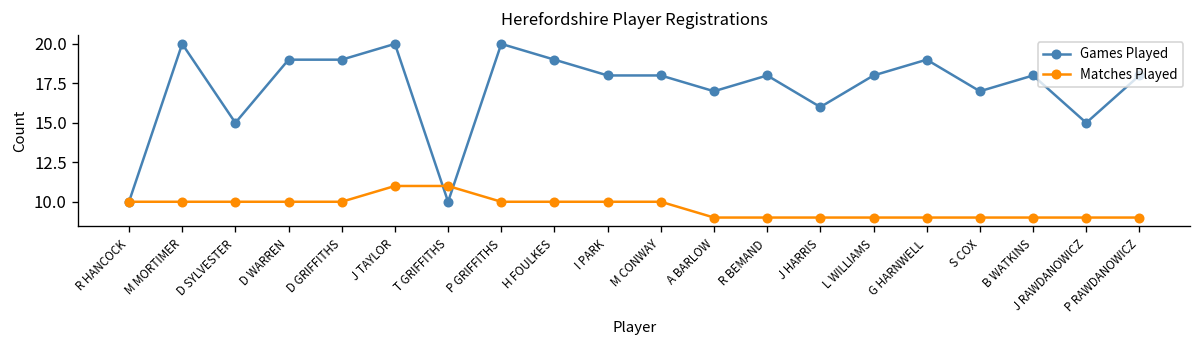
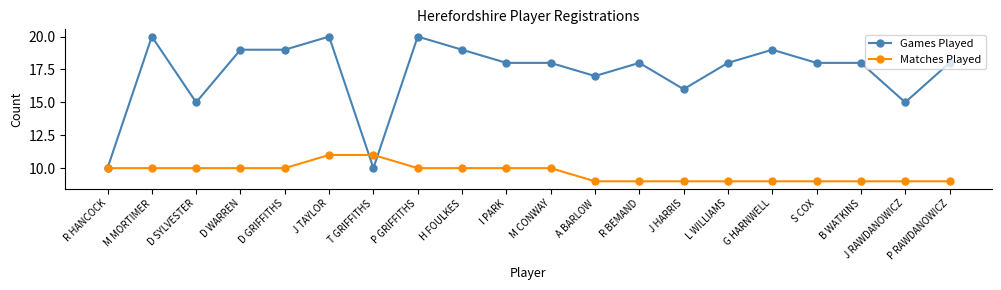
  {
    "Games Played": {
      "M MORTIMER": 20,
      "D SYLVESTER": 15,
      "D WARREN": 19,
      "D GRIFFITHS": 19,
      "J TAYLOR": 20,
      "T GRIFFITHS": 10,
      "P GRIFFITHS": 20,
      "H FOULKES": 19,
      "I PARK": 18,
      "M CONWAY": 18,
      "A BARLOW": 17,
      "R BEMAND": 18,
      "J HARRIS": 16,
      "L WILLIAMS": 18,
      "G HARNWELL": 19,
-     "S COX": 17,
+     "S COX": 18,
      "B WATKINS": 18,
      "J RAWDANOWICZ": 15
    },
    "Matches Played": {
      "M MORTIMER": 10,
      "D SYLVESTER": 10,
      "D WARREN": 10,
      "D GRIFFITHS": 10,
      "J TAYLOR": 11,
      "T GRIFFITHS": 11,
      "P GRIFFITHS": 10,
      "H FOULKES": 10,
      "I PARK": 10,
      "M CONWAY": 10,
      "A BARLOW": 9,
      "R BEMAND": 9,
      "J HARRIS": 9,
      "L WILLIAMS": 9,
      "G HARNWELL": 9,
      "S COX": 9,
      "B WATKINS": 9,
      "J RAWDANOWICZ": 9,
      "P RAWDANOWICZ": 9
    }
  }
